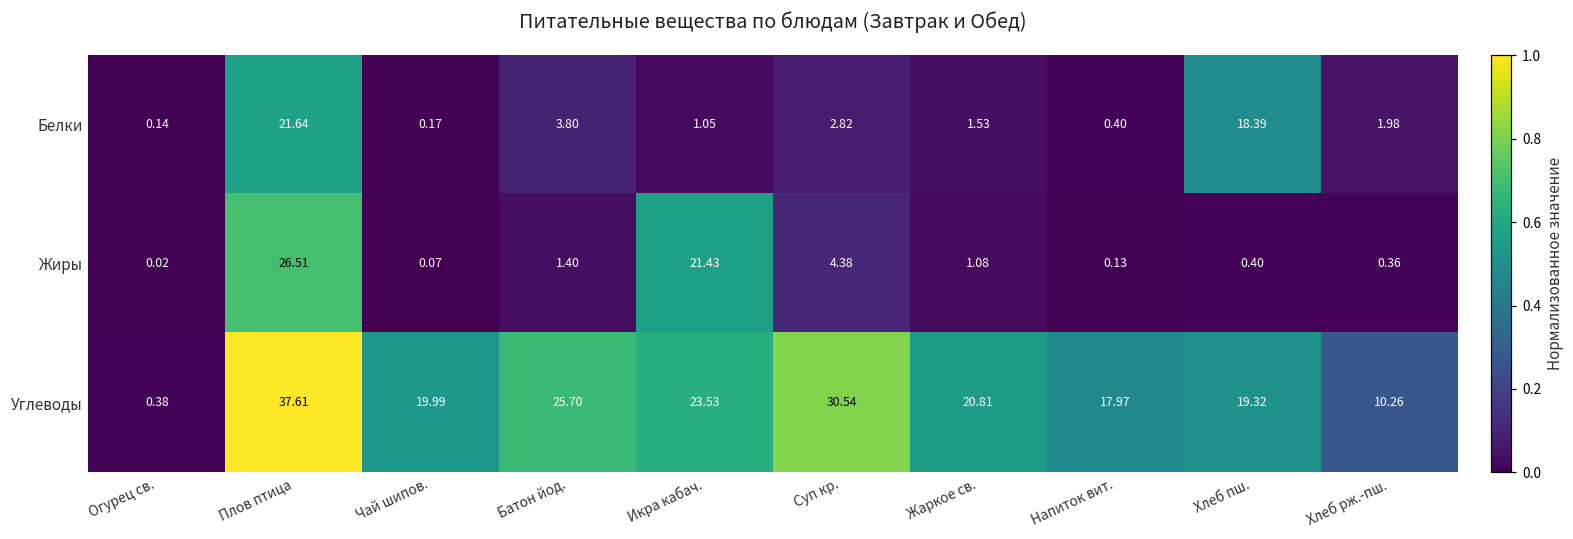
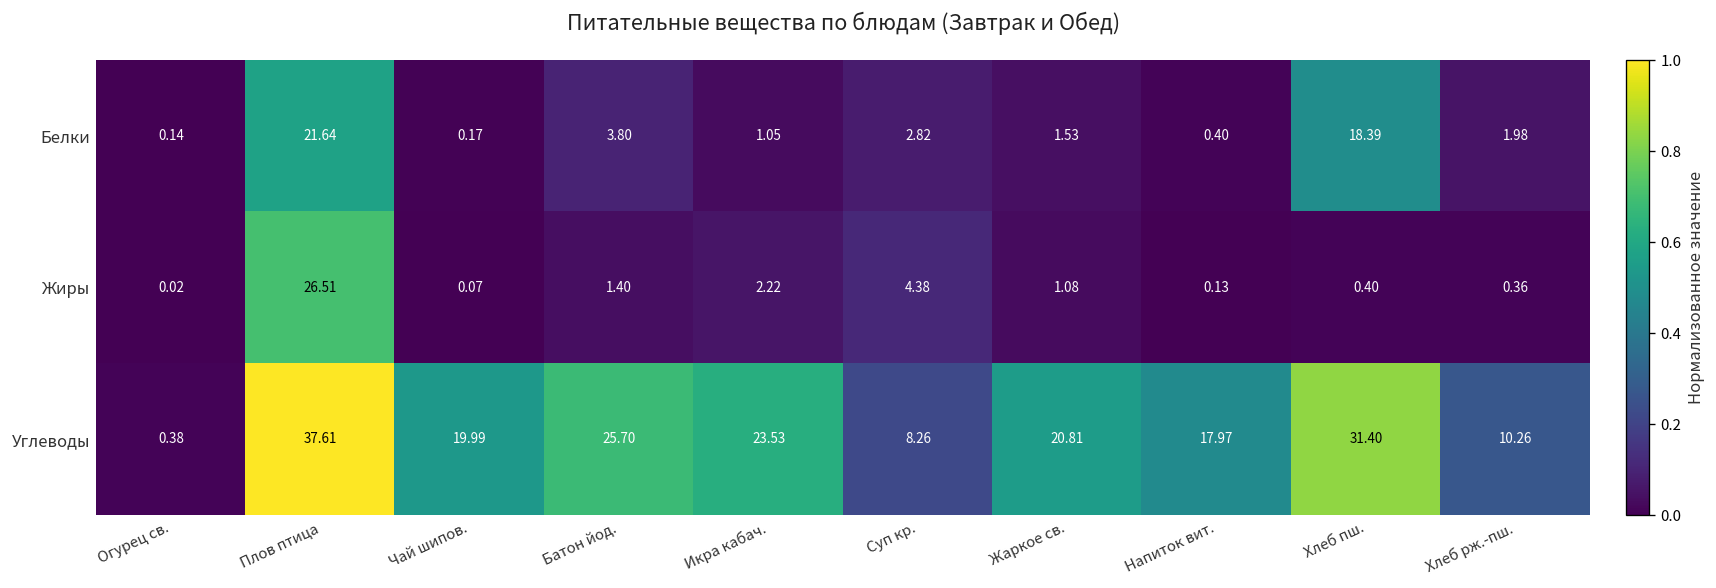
  {
    "Белки": {
      "Огурец св.": 0.14,
      "Плов птица": 21.64,
      "Чай шипов.": 0.17,
      "Батон йод.": 3.80,
      "Икра кабач.": 1.05,
      "Суп кр.": 2.82,
      "Жаркое св.": 1.53,
      "Напиток вит.": 0.40,
      "Хлеб пш.": 18.39,
      "Хлеб рж.-пш.": 1.98
    },
    "Жиры": {
      "Огурец св.": 0.02,
      "Плов птица": 26.51,
      "Чай шипов.": 0.07,
      "Батон йод.": 1.40,
-     "Икра кабач.": 21.43,
+     "Икра кабач.": 2.22,
      "Суп кр.": 4.38,
      "Жаркое св.": 1.08,
      "Напиток вит.": 0.13,
      "Хлеб пш.": 0.40,
      "Хлеб рж.-пш.": 0.36
    },
    "Углеводы": {
      "Огурец св.": 0.38,
      "Плов птица": 37.61,
      "Чай шипов.": 19.99,
      "Батон йод.": 25.70,
      "Икра кабач.": 23.53,
-     "Суп кр.": 30.54,
+     "Суп кр.": 8.26,
      "Жаркое св.": 20.81,
      "Напиток вит.": 17.97,
-     "Хлеб пш.": 19.32,
+     "Хлеб пш.": 31.40,
      "Хлеб рж.-пш.": 10.26
    }
  }
